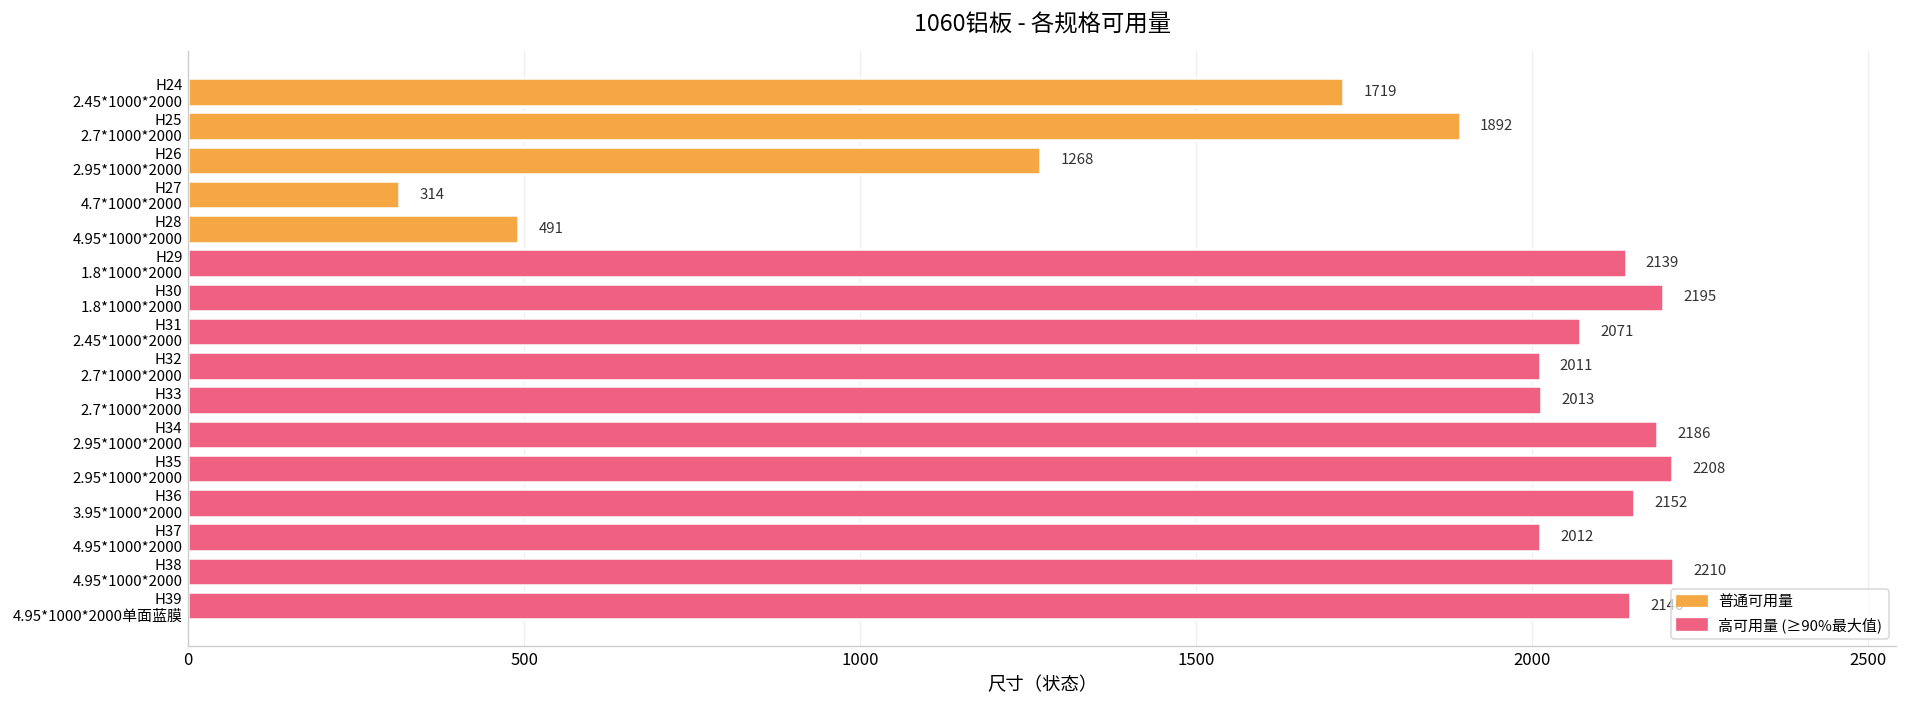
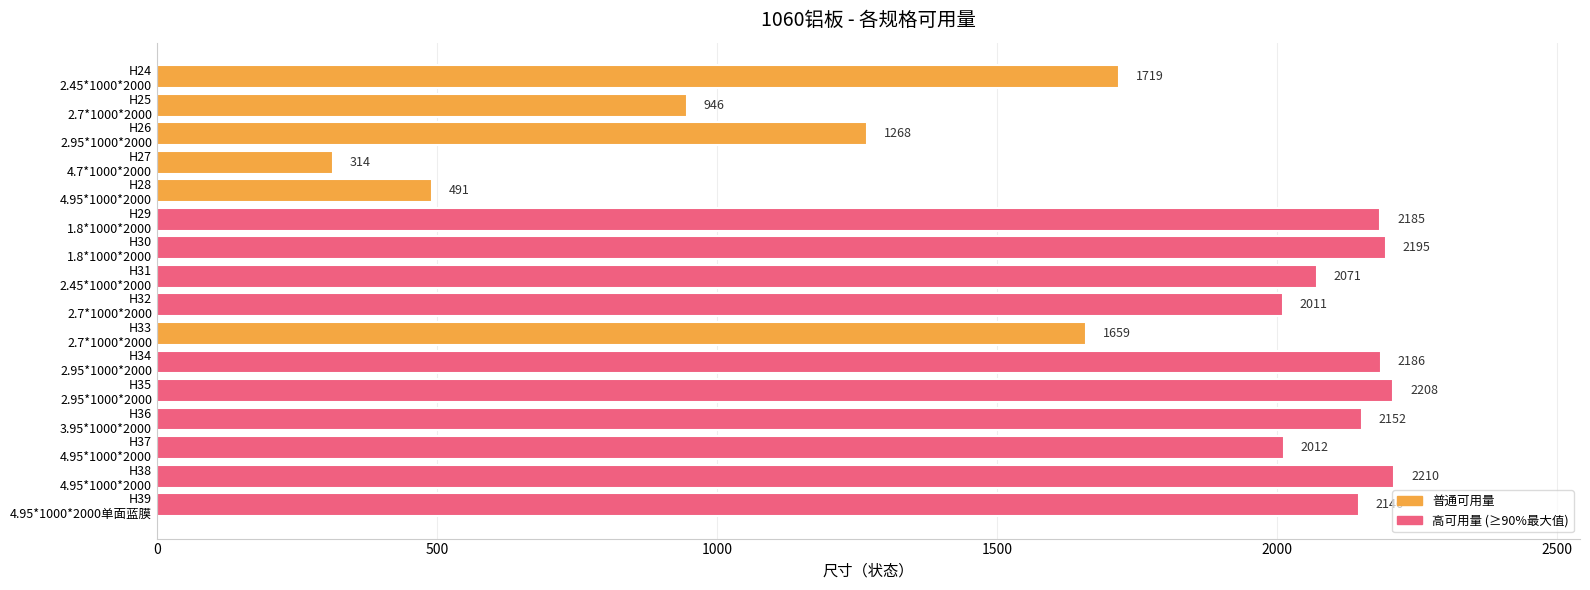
  {
    "H24 2.45*1000*2000": 1719,
-   "H25 2.7*1000*2000": 1892,
+   "H25 2.7*1000*2000": 946,
    "H26 2.95*1000*2000": 1268,
    "H27 4.7*1000*2000": 314,
    "H28 4.95*1000*2000": 491,
-   "H29 1.8*1000*2000": 2139,
+   "H29 1.8*1000*2000": 2185,
    "H30 1.8*1000*2000": 2195,
    "H31 2.45*1000*2000": 2071,
    "H32 2.7*1000*2000": 2011,
-   "H33 2.7*1000*2000": 2013,
+   "H33 2.7*1000*2000": 1659,
    "H34 2.95*1000*2000": 2186,
    "H35 2.95*1000*2000": 2208,
    "H36 3.95*1000*2000": 2152,
    "H37 4.95*1000*2000": 2012,
    "H38 4.95*1000*2000": 2210
  }
